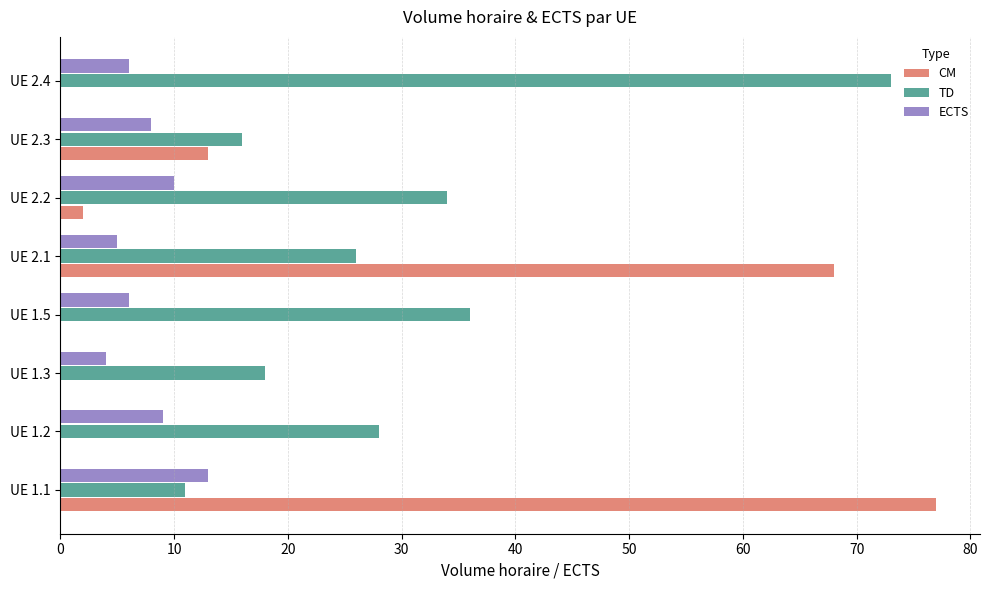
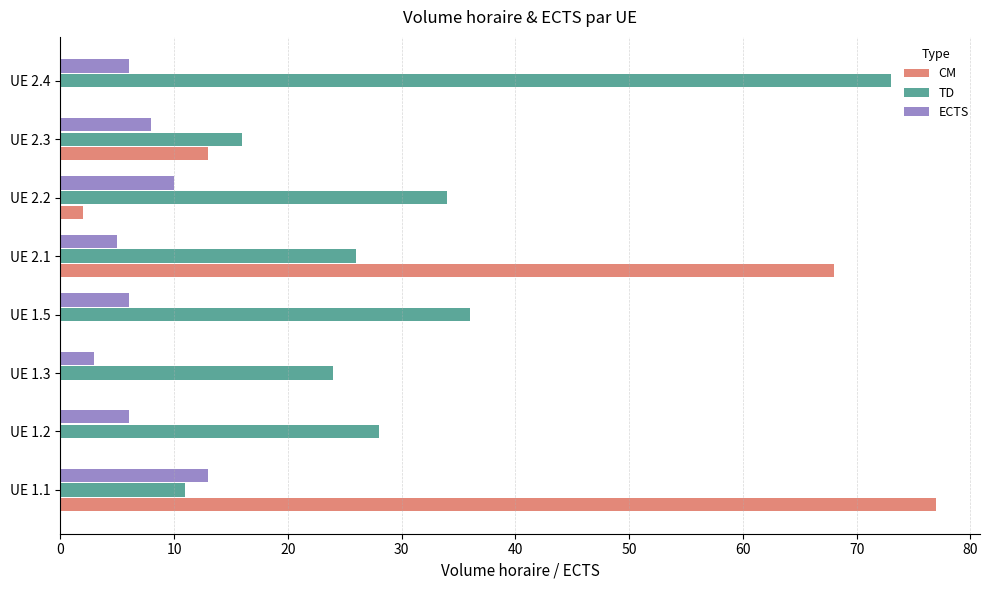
  {
    "CM": {
      "UE 2.4": 0,
      "UE 2.3": 13,
      "UE 2.2": 2,
      "UE 2.1": 68,
      "UE 1.5": 0,
      "UE 1.3": 0,
      "UE 1.2": 0,
      "UE 1.1": 77
    },
    "TD": {
      "UE 2.4": 73,
      "UE 2.3": 16,
      "UE 2.2": 34,
      "UE 2.1": 26,
      "UE 1.5": 36,
-     "UE 1.3": 18,
+     "UE 1.3": 24,
      "UE 1.2": 28,
      "UE 1.1": 11
    },
    "ECTS": {
      "UE 2.4": 6,
      "UE 2.3": 8,
      "UE 2.2": 10,
      "UE 2.1": 5,
      "UE 1.5": 6,
-     "UE 1.3": 4,
-     "UE 1.2": 9,
+     "UE 1.3": 3,
+     "UE 1.2": 6,
      "UE 1.1": 13
    }
  }
